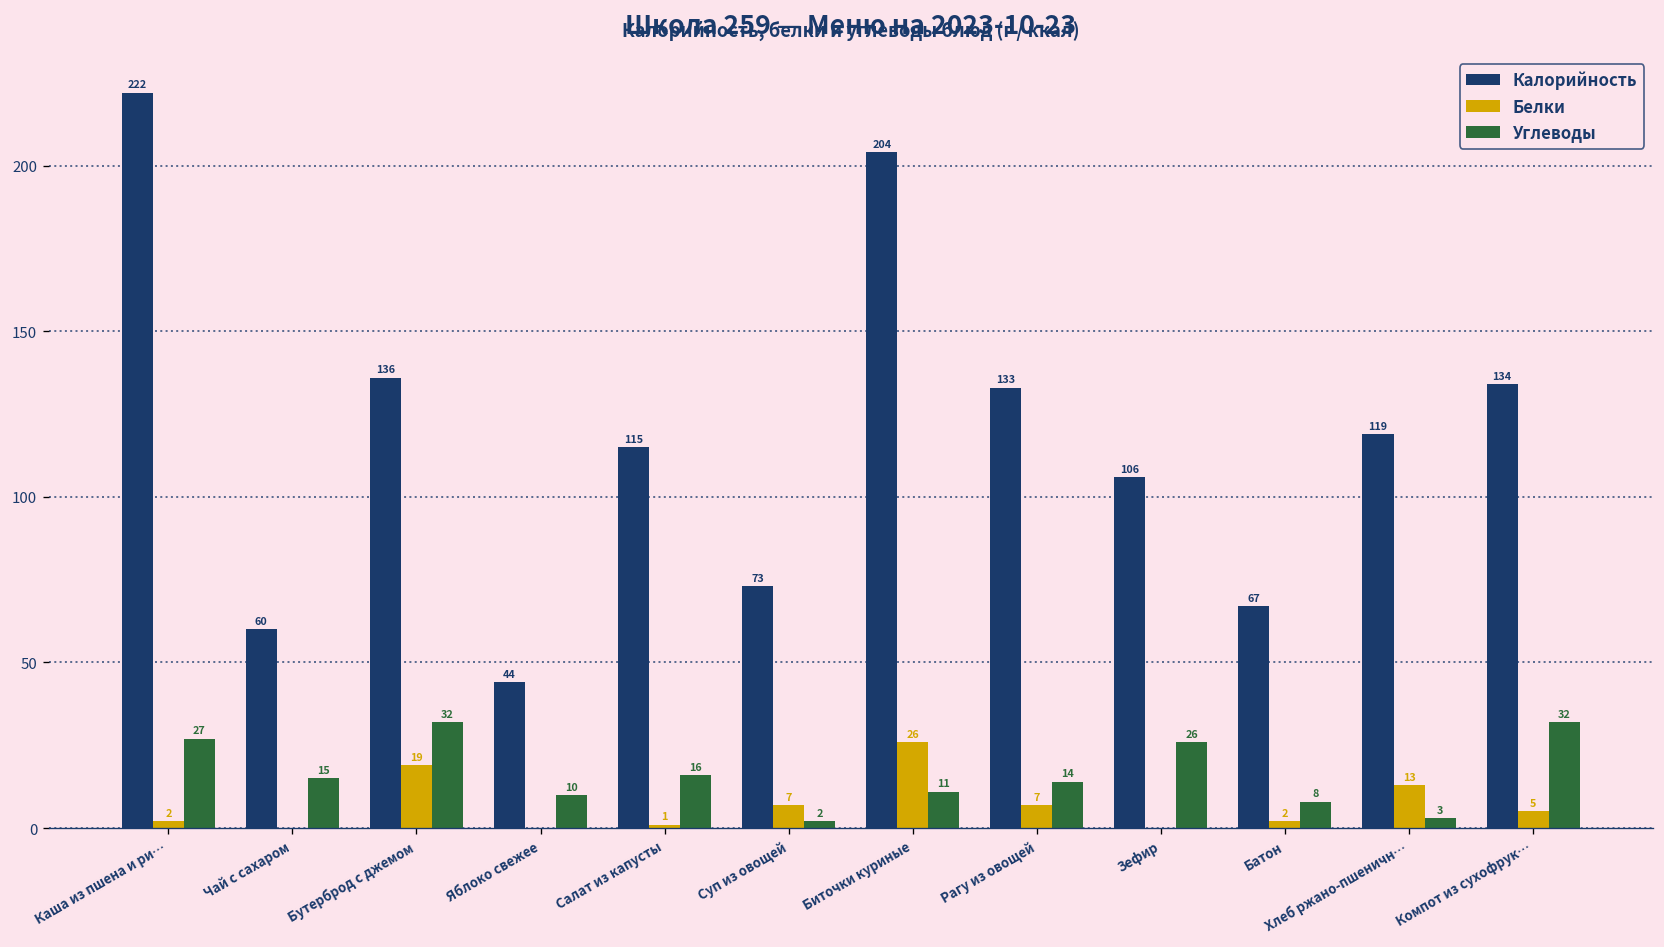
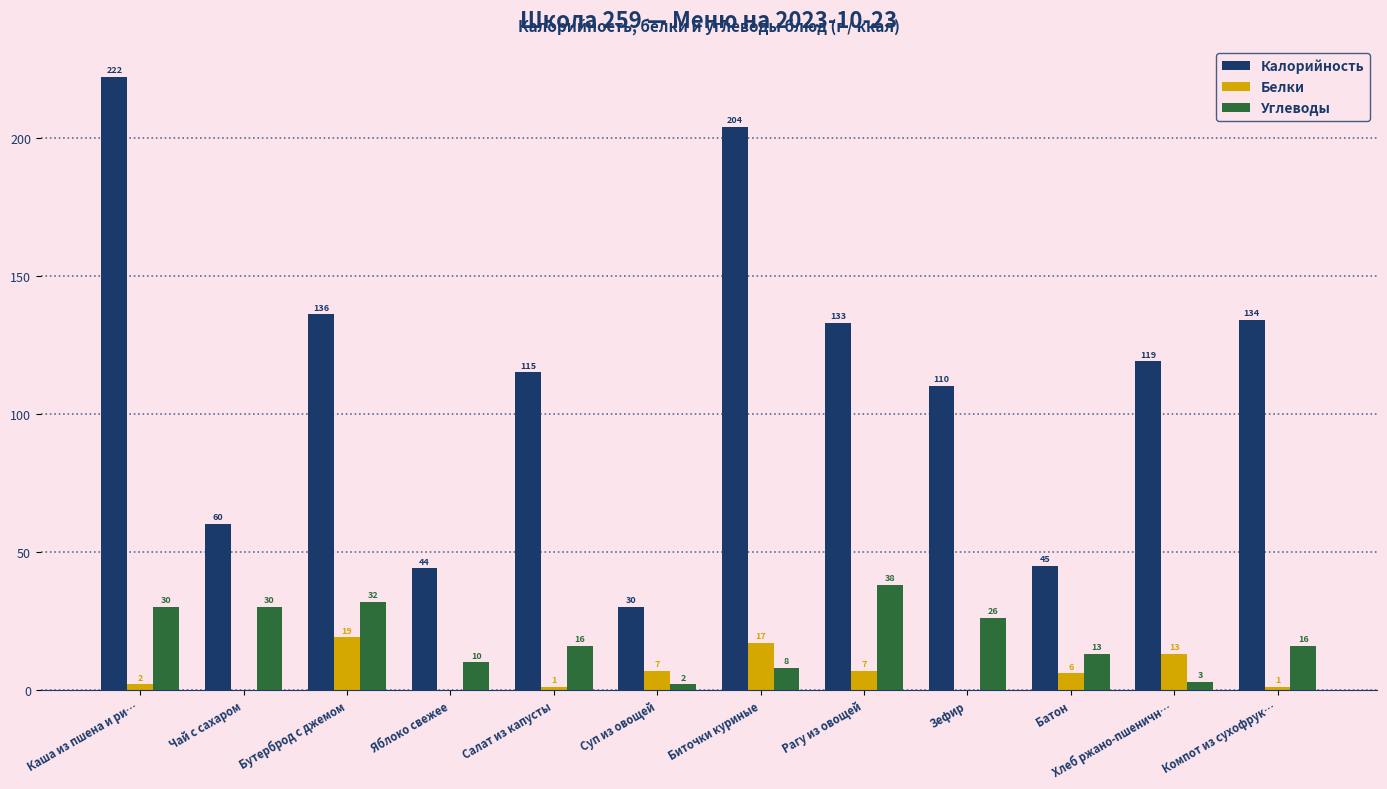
  {
    "Калорийность": {
      "Каша из пшена и ри…": 222,
      "Чай с сахаром": 60,
      "Бутерброд с джемом": 136,
      "Яблоко свежее": 44,
      "Салат из капусты": 115,
-     "Суп из овощей": 73,
+     "Суп из овощей": 30,
      "Биточки куриные": 204,
      "Рагу из овощей": 133,
-     "Зефир": 106,
-     "Батон": 67,
+     "Зефир": 110,
+     "Батон": 45,
      "Хлеб ржано-пшеничн…": 119,
      "Компот из сухофрук…": 134
    },
    "Белки": {
      "Каша из пшена и ри…": 2,
      "Бутерброд с джемом": 19,
      "Салат из капусты": 1,
      "Суп из овощей": 7,
-     "Биточки куриные": 26,
+     "Биточки куриные": 17,
      "Рагу из овощей": 7,
-     "Батон": 2,
+     "Батон": 6,
      "Хлеб ржано-пшеничн…": 13,
-     "Компот из сухофрук…": 5
+     "Компот из сухофрук…": 1
    },
    "Углеводы": {
-     "Каша из пшена и ри…": 27,
-     "Чай с сахаром": 15,
+     "Каша из пшена и ри…": 30,
+     "Чай с сахаром": 30,
      "Бутерброд с джемом": 32,
      "Яблоко свежее": 10,
      "Салат из капусты": 16,
      "Суп из овощей": 2,
-     "Биточки куриные": 11,
-     "Рагу из овощей": 14,
+     "Биточки куриные": 8,
+     "Рагу из овощей": 38,
      "Зефир": 26,
-     "Батон": 8,
+     "Батон": 13,
      "Хлеб ржано-пшеничн…": 3,
-     "Компот из сухофрук…": 32
+     "Компот из сухофрук…": 16
    }
  }
